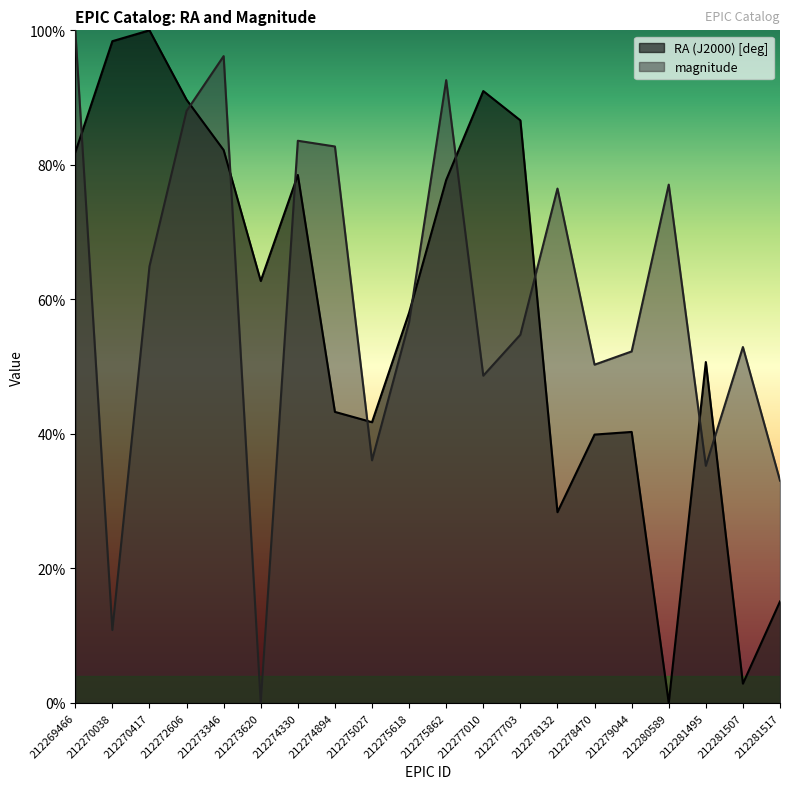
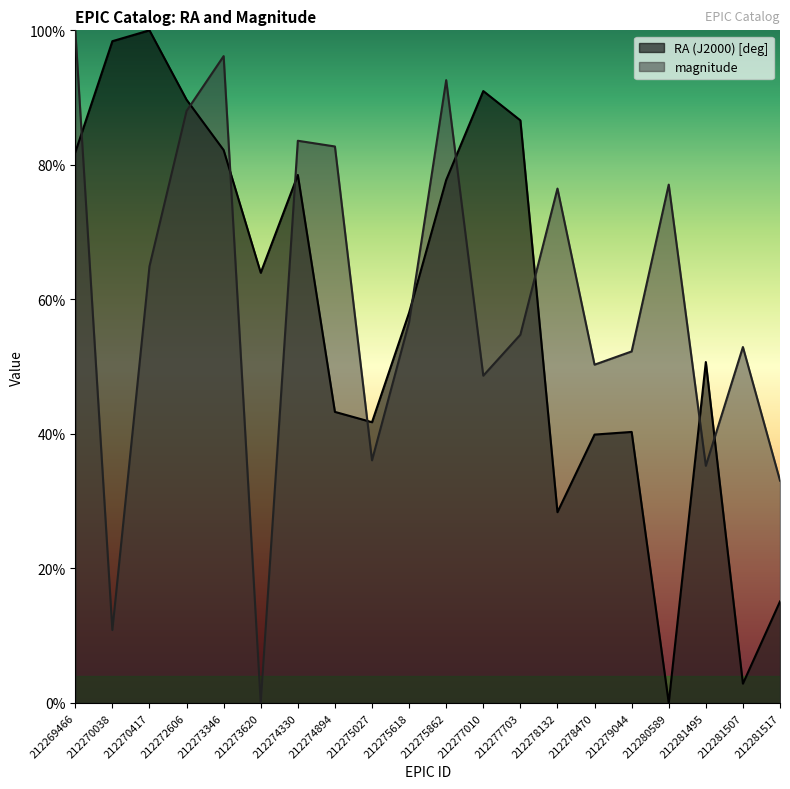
  {
    "RA (J2000) [deg]": {
      "212269466": "82%",
      "212270038": "98%",
      "212270417": "100%",
      "212272606": "90%",
      "212273346": "82%",
-     "212273620": "63%",
+     "212273620": "64%",
      "212274330": "79%",
      "212274894": "43%",
      "212275027": "42%",
      "212275618": "58%",
      "212275862": "78%",
      "212277010": "91%",
      "212277703": "87%",
      "212278132": "28%",
      "212278470": "40%",
      "212279044": "40%",
      "212281495": "51%",
      "212281517": "15%"
    },
    "magnitude": {
      "212269466": "100%",
      "212270038": "11%",
      "212270417": "65%",
      "212272606": "88%",
      "212273346": "96%",
      "212274330": "84%",
      "212274894": "83%",
      "212275027": "36%",
      "212275618": "57%",
      "212275862": "93%",
      "212277010": "49%",
      "212277703": "55%",
      "212278132": "76%",
      "212278470": "50%",
      "212279044": "52%",
      "212280589": "77%",
      "212281495": "35%",
      "212281507": "53%",
      "212281517": "33%"
    }
  }
